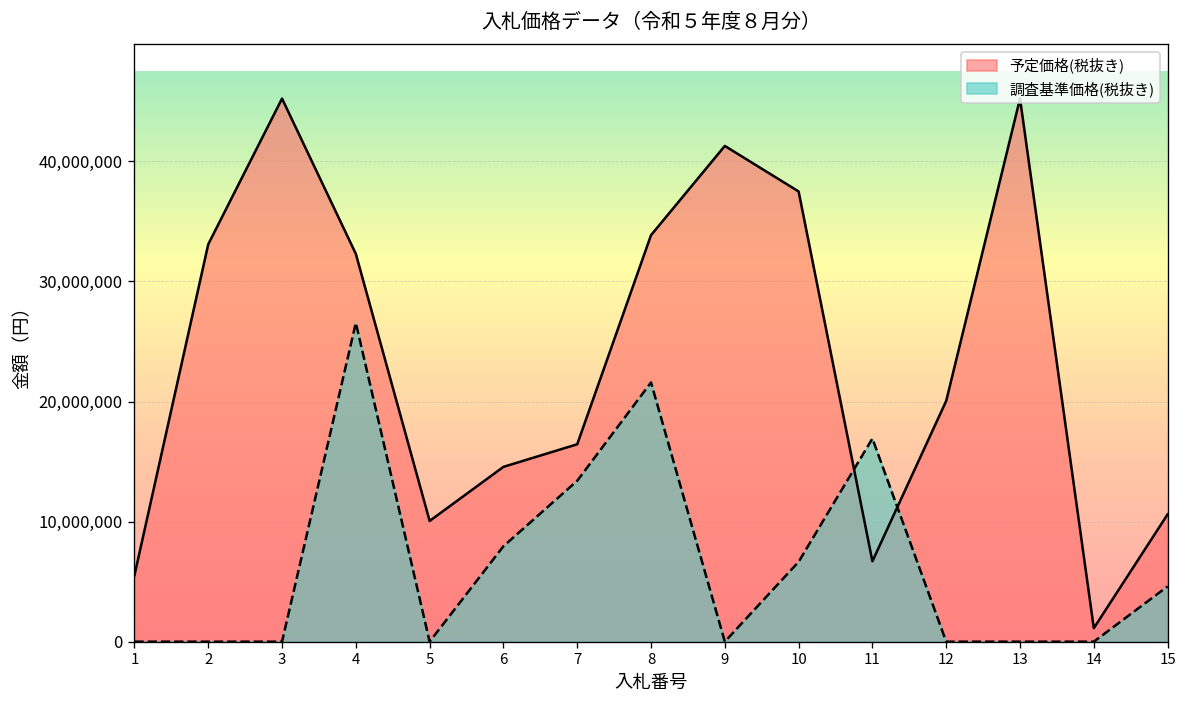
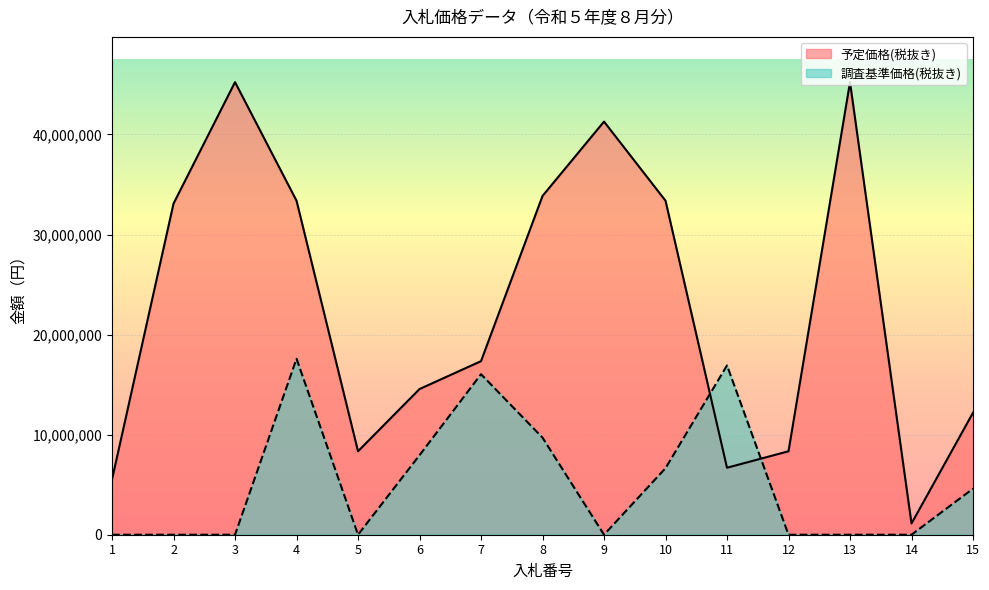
  {
    "予定価格(税抜き)": {
      "1": "5,500,000",
      "2": "33,100,000",
      "3": "45,200,000",
-     "4": "32,300,000",
-     "5": "10,100,000",
+     "4": "33,400,000",
+     "5": "8,300,000",
      "6": "14,600,000",
-     "7": "16,400,000",
+     "7": "17,300,000",
      "8": "33,900,000",
      "9": "41,300,000",
-     "10": "37,500,000",
+     "10": "33,400,000",
      "11": "6,700,000",
-     "12": "20,100,000",
+     "12": "8,300,000",
      "14": "1,100,000",
-     "15": "10,600,000"
+     "15": "12,200,000"
    },
    "調査基準価格(税抜き)": {
      "1": "0",
      "2": "0",
      "3": "0",
-     "4": "26,600,000",
+     "4": "17,600,000",
      "5": "0",
      "6": "7,900,000",
-     "7": "13,400,000",
-     "8": "21,600,000",
+     "7": "16,000,000",
+     "8": "9,700,000",
      "9": "0",
      "10": "6,700,000",
      "11": "16,900,000",
      "12": "0",
      "13": "0",
      "14": "0",
      "15": "4,600,000"
    }
  }
